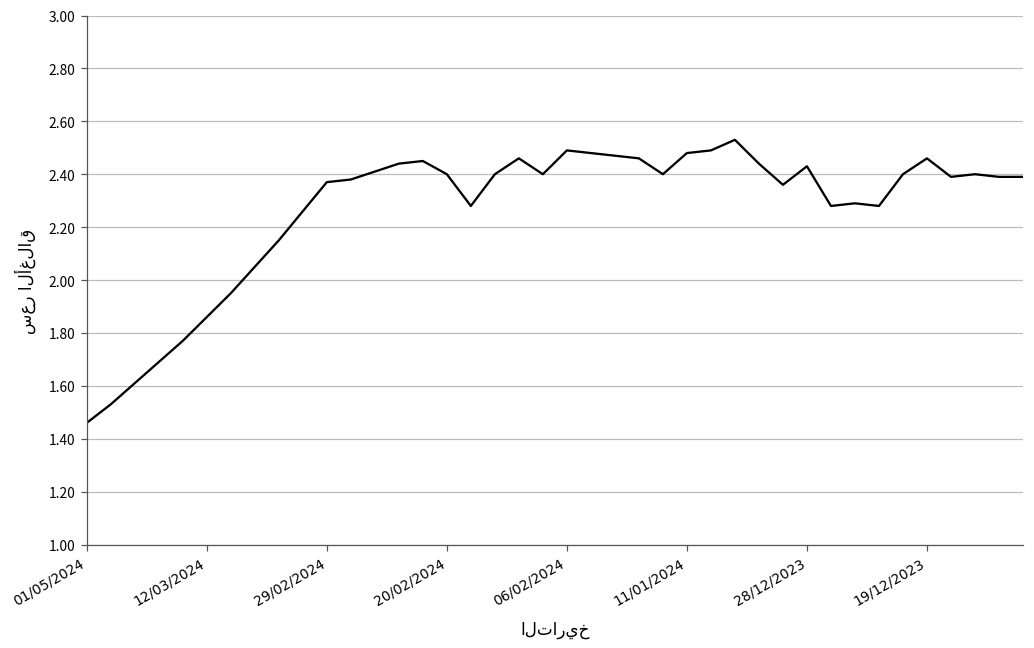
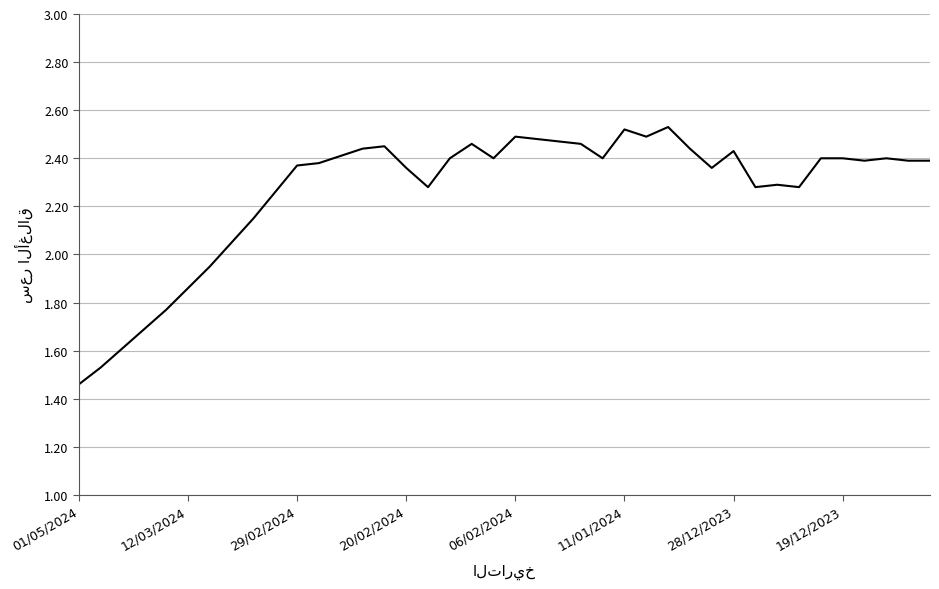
  {
    "01/05/2024": 1.46,
    "12/03/2024": 1.86,
    "29/02/2024": 2.37,
-   "20/02/2024": 2.40,
+   "20/02/2024": 2.36,
    "06/02/2024": 2.49,
-   "11/01/2024": 2.48,
+   "11/01/2024": 2.52,
    "28/12/2023": 2.43,
-   "19/12/2023": 2.46
+   "19/12/2023": 2.40
  }
